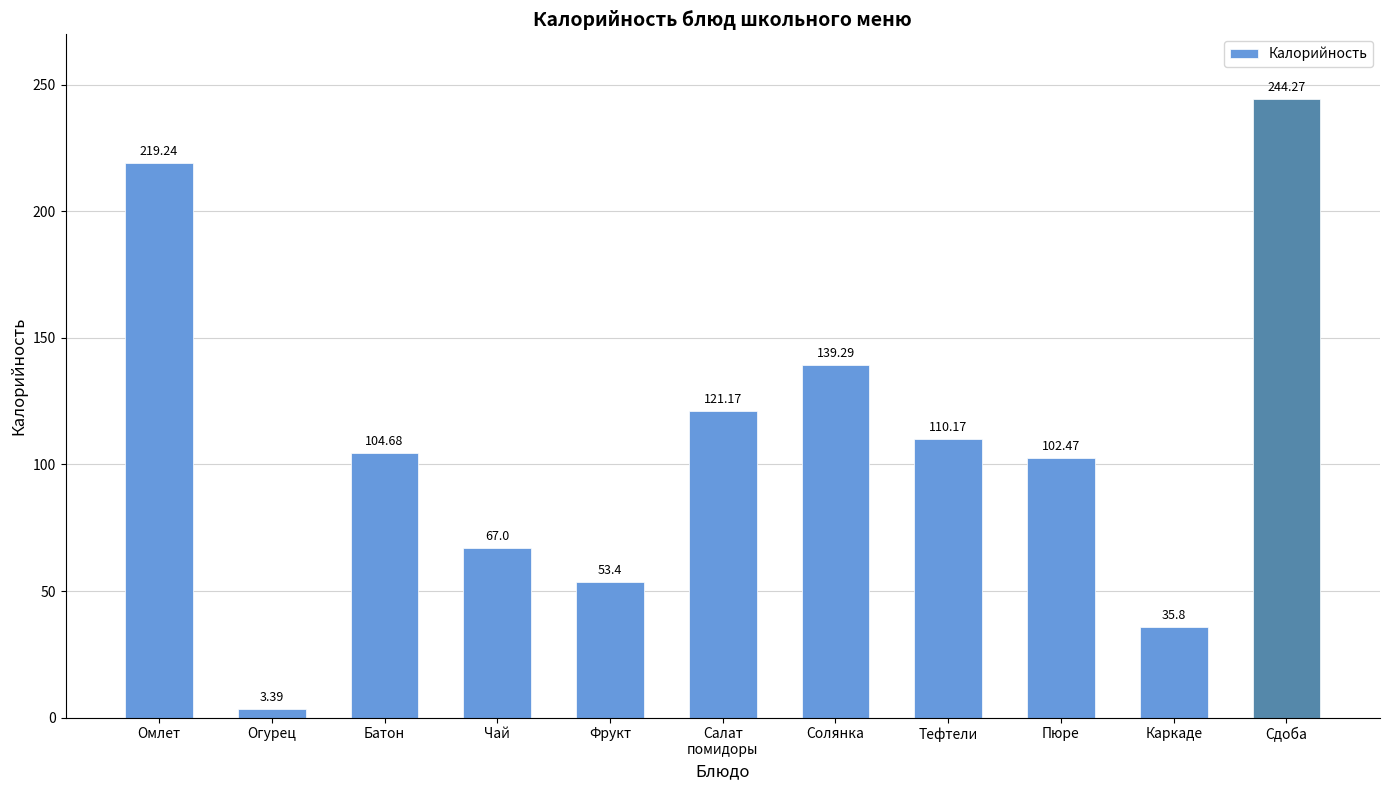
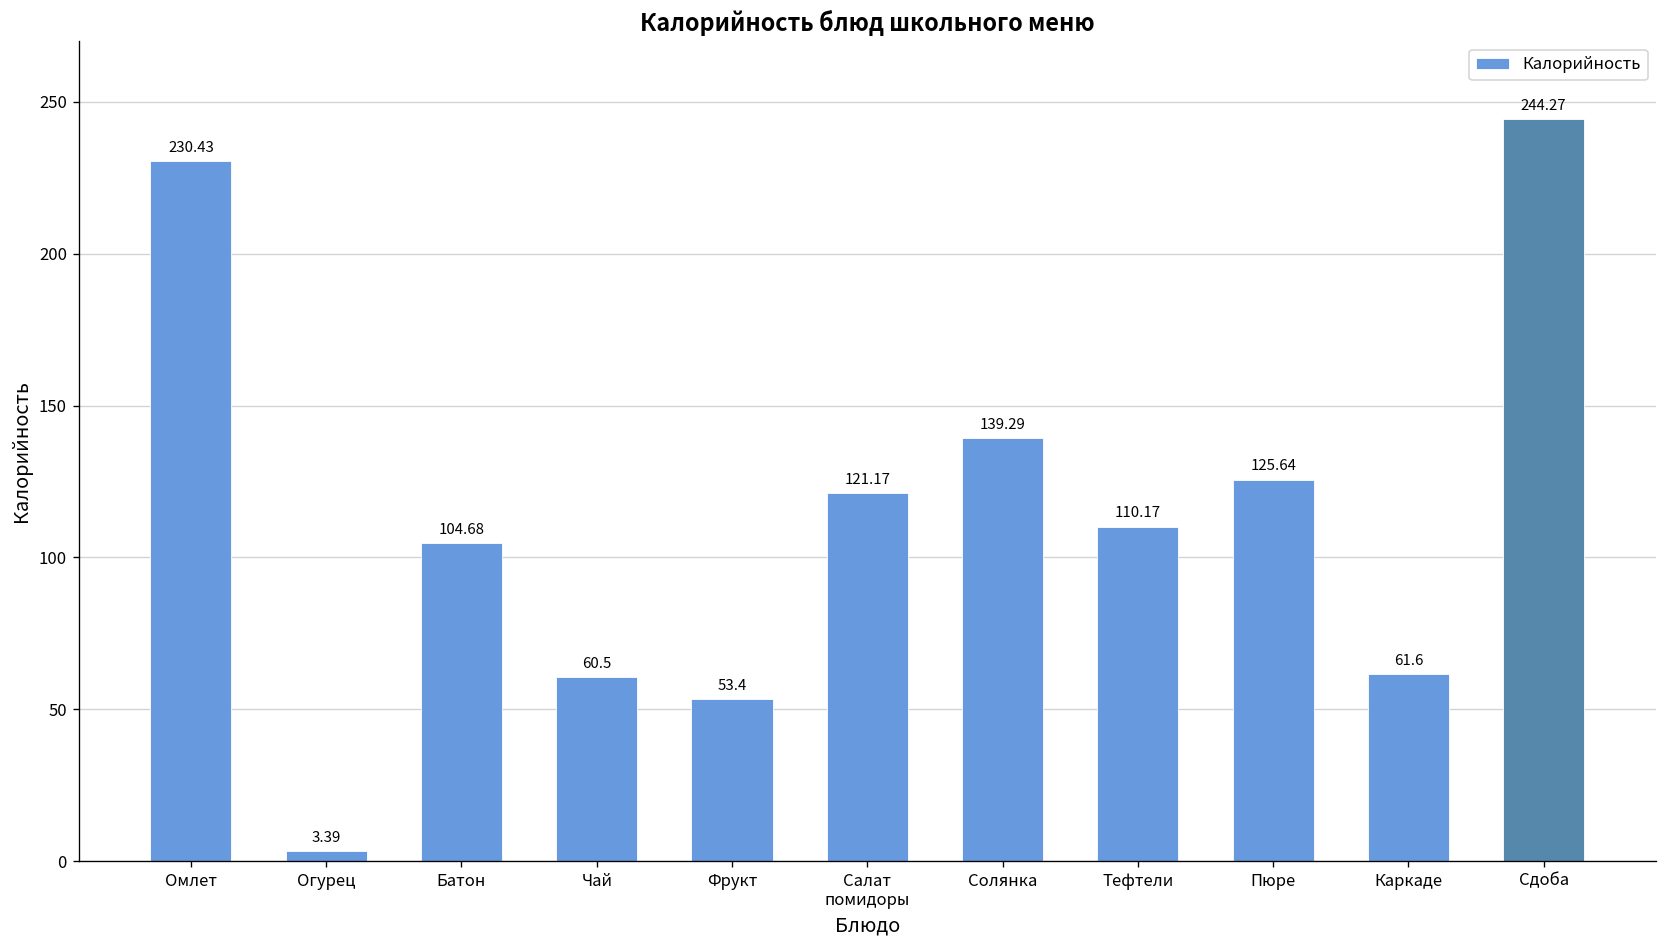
  {
-   "Омлет": 219.24,
+   "Омлет": 230.43,
    "Огурец": 3.39,
    "Батон": 104.68,
-   "Чай": 67.0,
+   "Чай": 60.5,
    "Фрукт": 53.4,
    "Салат помидоры": 121.17,
    "Солянка": 139.29,
    "Тефтели": 110.17,
-   "Пюре": 102.47,
-   "Каркаде": 35.8,
+   "Пюре": 125.64,
+   "Каркаде": 61.6,
    "Сдоба": 244.27
  }
